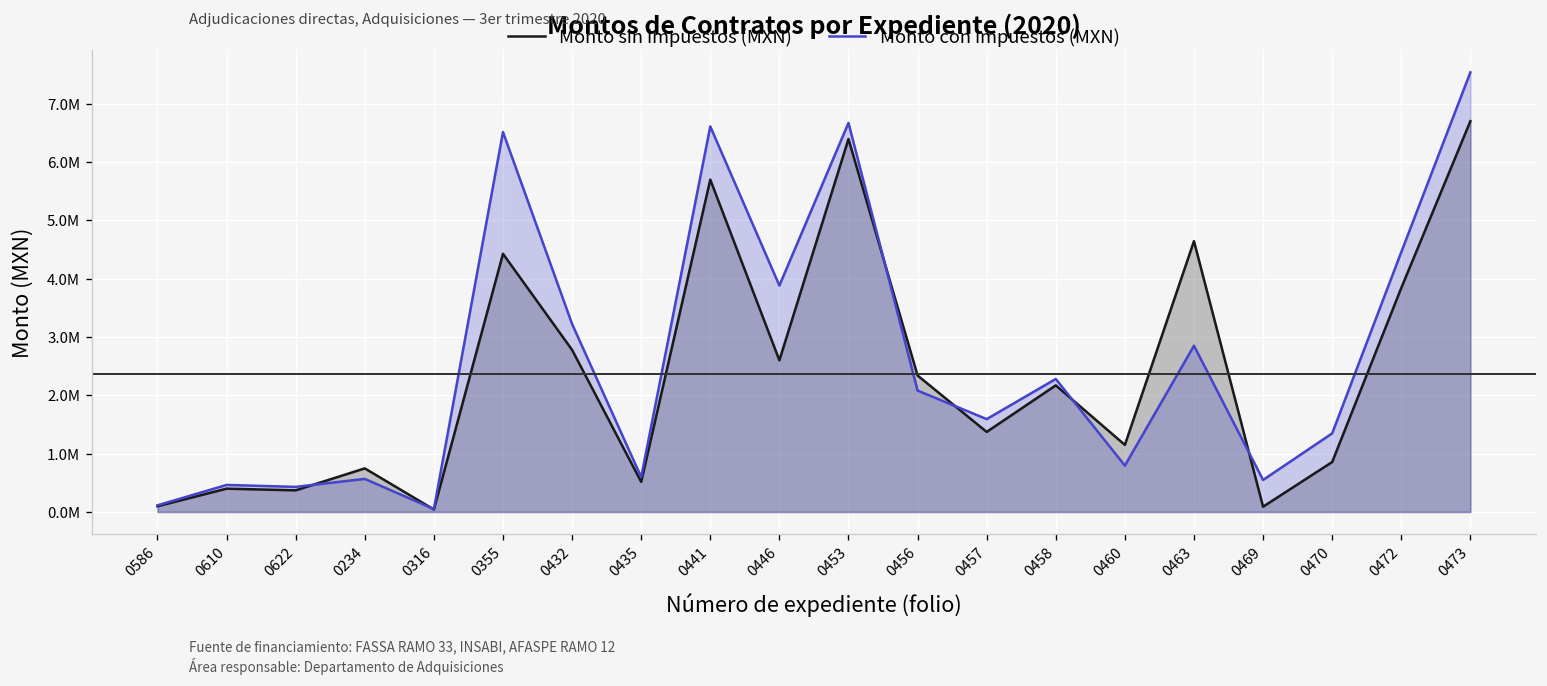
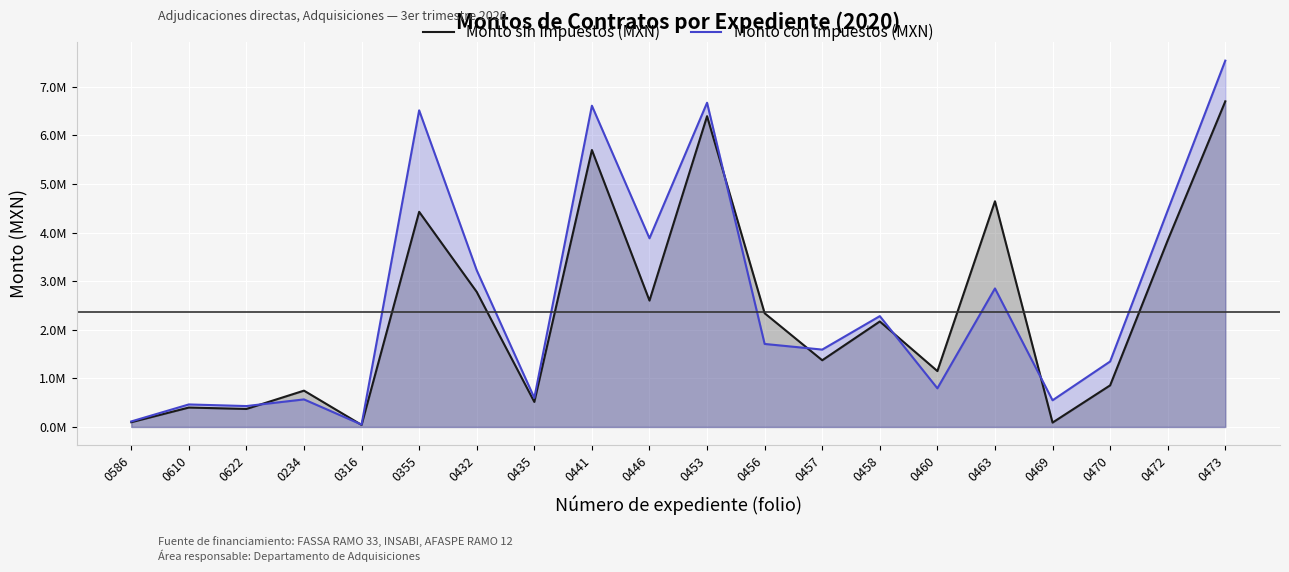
  {
    "Monto sin impuestos (MXN)": {
      "0610": 400000,
      "0622": 400000,
      "0234": 700000,
      "0355": 4400000,
      "0432": 2800000,
      "0435": 500000,
      "0441": 5700000,
      "0446": 2600000,
      "0453": 6400000,
      "0456": 2300000,
      "0457": 1400000,
      "0458": 2200000,
      "0460": 1100000,
      "0463": 4600000,
      "0469": 100000,
      "0470": 900000,
      "0472": 3800000,
      "0473": 6700000
    },
    "Monto con impuestos (MXN)": {
      "0610": 500000,
      "0622": 400000,
      "0234": 600000,
      "0355": 6500000,
      "0432": 3200000,
      "0435": 600000,
      "0441": 6600000,
      "0446": 3900000,
      "0453": 6700000,
-     "0456": 2100000,
+     "0456": 1700000,
      "0457": 1600000,
      "0458": 2300000,
      "0460": 800000,
      "0463": 2800000,
      "0469": 500000,
      "0470": 1300000,
      "0472": 4500000,
      "0473": 7500000
    }
  }
